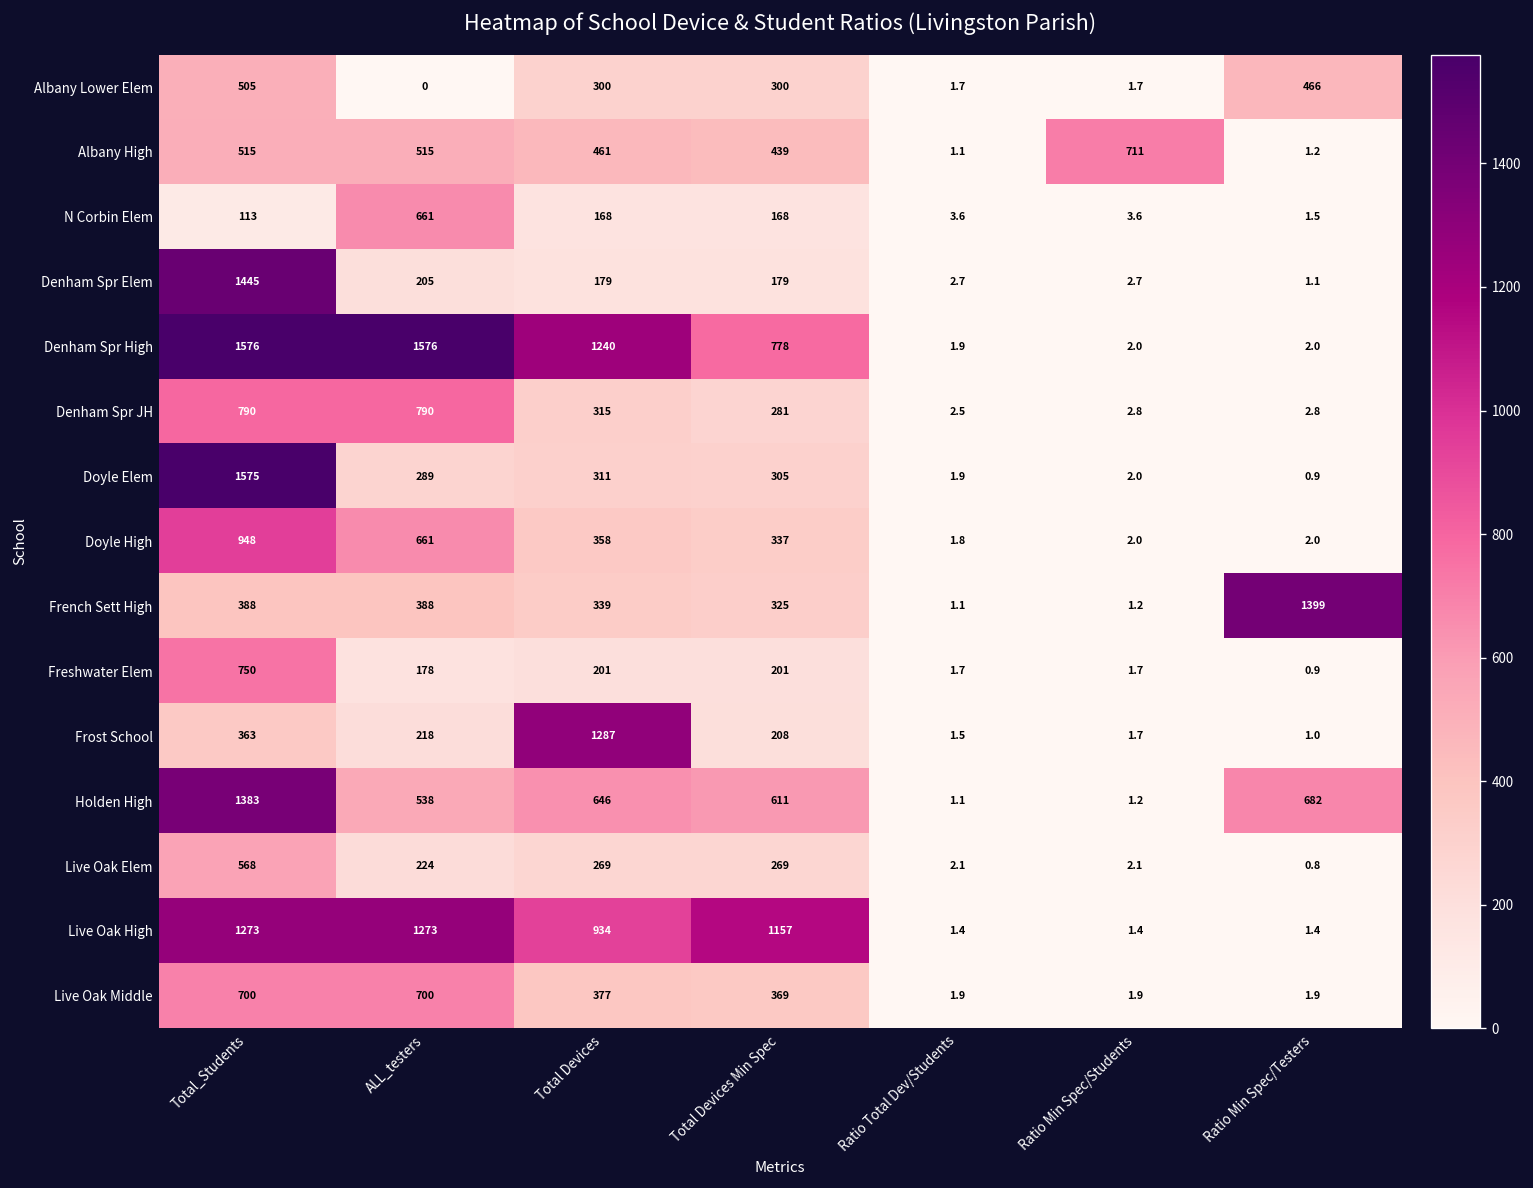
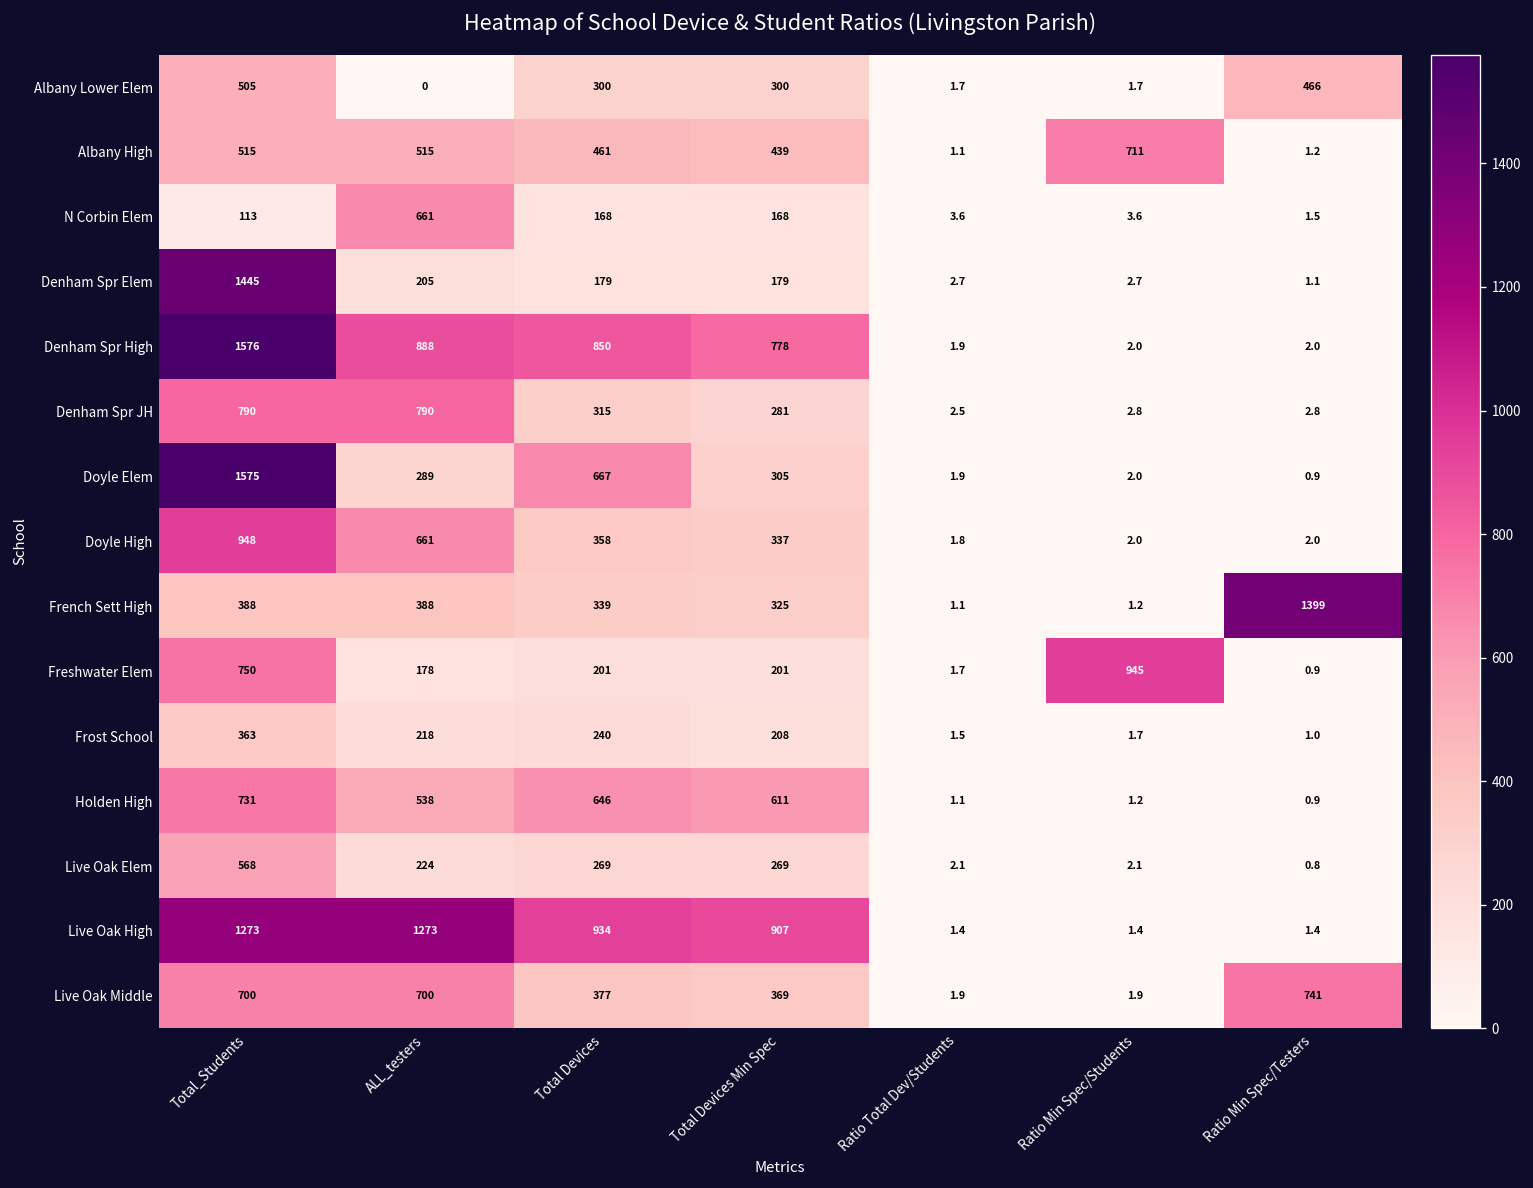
  {
    "Albany Lower Elem": {
      "Total_Students": 505,
      "ALL_testers": 0,
      "Total Devices": 300,
      "Total Devices Min Spec": 300,
      "Ratio Total Dev/Students": 1.7,
      "Ratio Min Spec/Students": 1.7,
      "Ratio Min Spec/Testers": 466
    },
    "Albany High": {
      "Total_Students": 515,
      "ALL_testers": 515,
      "Total Devices": 461,
      "Total Devices Min Spec": 439,
      "Ratio Total Dev/Students": 1.1,
      "Ratio Min Spec/Students": 711,
      "Ratio Min Spec/Testers": 1.2
    },
    "N Corbin Elem": {
      "Total_Students": 113,
      "ALL_testers": 661,
      "Total Devices": 168,
      "Total Devices Min Spec": 168,
      "Ratio Total Dev/Students": 3.6,
      "Ratio Min Spec/Students": 3.6,
      "Ratio Min Spec/Testers": 1.5
    },
    "Denham Spr Elem": {
      "Total_Students": 1445,
      "ALL_testers": 205,
      "Total Devices": 179,
      "Total Devices Min Spec": 179,
      "Ratio Total Dev/Students": 2.7,
      "Ratio Min Spec/Students": 2.7,
      "Ratio Min Spec/Testers": 1.1
    },
    "Denham Spr High": {
      "Total_Students": 1576,
-     "ALL_testers": 1576,
-     "Total Devices": 1240,
+     "ALL_testers": 888,
+     "Total Devices": 850,
      "Total Devices Min Spec": 778,
      "Ratio Total Dev/Students": 1.9,
      "Ratio Min Spec/Students": 2.0,
      "Ratio Min Spec/Testers": 2.0
    },
    "Denham Spr JH": {
      "Total_Students": 790,
      "ALL_testers": 790,
      "Total Devices": 315,
      "Total Devices Min Spec": 281,
      "Ratio Total Dev/Students": 2.5,
      "Ratio Min Spec/Students": 2.8,
      "Ratio Min Spec/Testers": 2.8
    },
    "Doyle Elem": {
      "Total_Students": 1575,
      "ALL_testers": 289,
-     "Total Devices": 311,
+     "Total Devices": 667,
      "Total Devices Min Spec": 305,
      "Ratio Total Dev/Students": 1.9,
      "Ratio Min Spec/Students": 2.0,
      "Ratio Min Spec/Testers": 0.9
    },
    "Doyle High": {
      "Total_Students": 948,
      "ALL_testers": 661,
      "Total Devices": 358,
      "Total Devices Min Spec": 337,
      "Ratio Total Dev/Students": 1.8,
      "Ratio Min Spec/Students": 2.0,
      "Ratio Min Spec/Testers": 2.0
    },
    "French Sett High": {
      "Total_Students": 388,
      "ALL_testers": 388,
      "Total Devices": 339,
      "Total Devices Min Spec": 325,
      "Ratio Total Dev/Students": 1.1,
      "Ratio Min Spec/Students": 1.2,
      "Ratio Min Spec/Testers": 1399
    },
    "Freshwater Elem": {
      "Total_Students": 750,
      "ALL_testers": 178,
      "Total Devices": 201,
      "Total Devices Min Spec": 201,
      "Ratio Total Dev/Students": 1.7,
-     "Ratio Min Spec/Students": 1.7,
+     "Ratio Min Spec/Students": 945,
      "Ratio Min Spec/Testers": 0.9
    },
    "Frost School": {
      "Total_Students": 363,
      "ALL_testers": 218,
-     "Total Devices": 1287,
+     "Total Devices": 240,
      "Total Devices Min Spec": 208,
      "Ratio Total Dev/Students": 1.5,
      "Ratio Min Spec/Students": 1.7,
      "Ratio Min Spec/Testers": 1.0
    },
    "Holden High": {
-     "Total_Students": 1383,
+     "Total_Students": 731,
      "ALL_testers": 538,
      "Total Devices": 646,
      "Total Devices Min Spec": 611,
      "Ratio Total Dev/Students": 1.1,
      "Ratio Min Spec/Students": 1.2,
-     "Ratio Min Spec/Testers": 682
+     "Ratio Min Spec/Testers": 0.9
    },
    "Live Oak Elem": {
      "Total_Students": 568,
      "ALL_testers": 224,
      "Total Devices": 269,
      "Total Devices Min Spec": 269,
      "Ratio Total Dev/Students": 2.1,
      "Ratio Min Spec/Students": 2.1,
      "Ratio Min Spec/Testers": 0.8
    },
    "Live Oak High": {
      "Total_Students": 1273,
      "ALL_testers": 1273,
      "Total Devices": 934,
-     "Total Devices Min Spec": 1157,
+     "Total Devices Min Spec": 907,
      "Ratio Total Dev/Students": 1.4,
      "Ratio Min Spec/Students": 1.4,
      "Ratio Min Spec/Testers": 1.4
    },
    "Live Oak Middle": {
      "Total_Students": 700,
      "ALL_testers": 700,
      "Total Devices": 377,
      "Total Devices Min Spec": 369,
      "Ratio Total Dev/Students": 1.9,
      "Ratio Min Spec/Students": 1.9,
-     "Ratio Min Spec/Testers": 1.9
+     "Ratio Min Spec/Testers": 741
    }
  }
